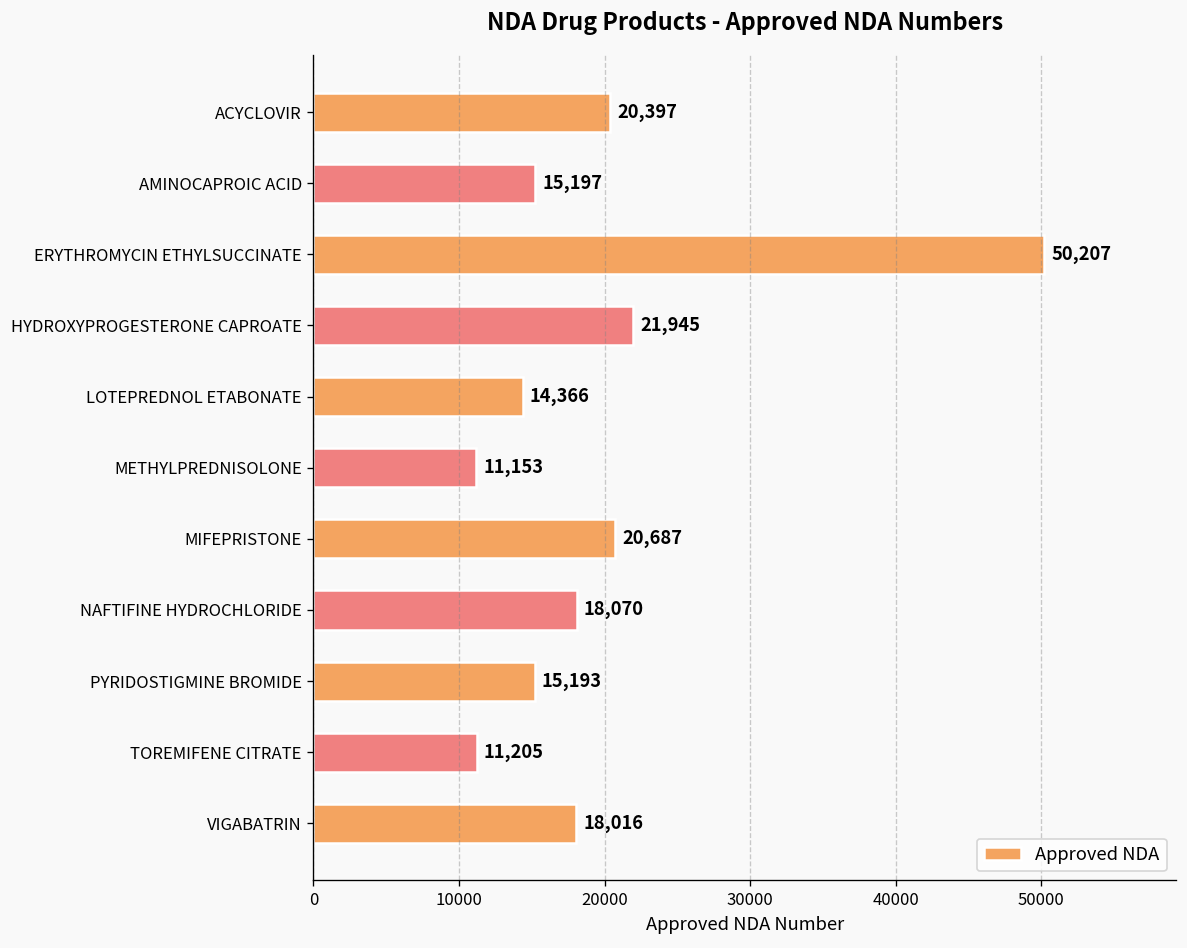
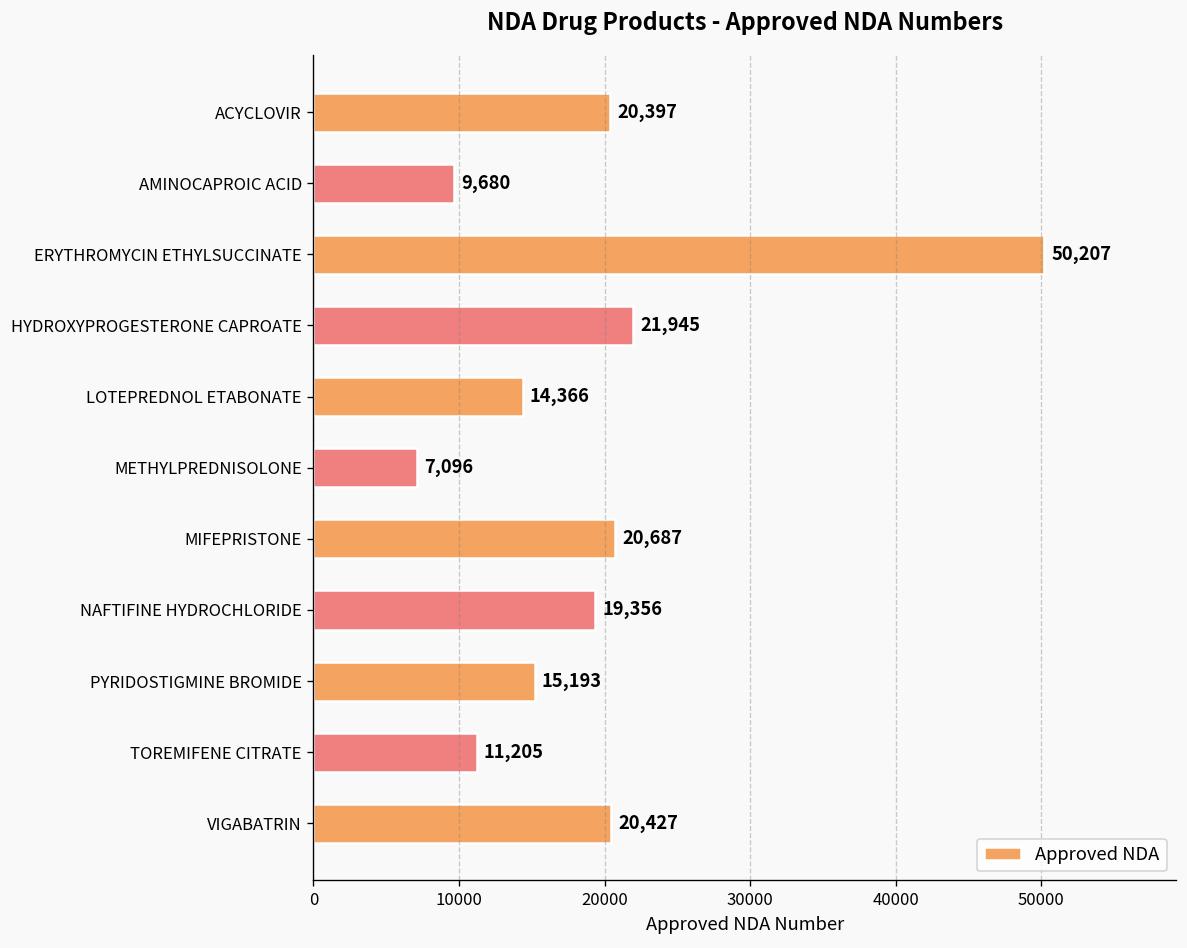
  {
    "ACYCLOVIR": "20,397",
-   "AMINOCAPROIC ACID": "15,197",
+   "AMINOCAPROIC ACID": "9,680",
    "ERYTHROMYCIN ETHYLSUCCINATE": "50,207",
    "HYDROXYPROGESTERONE CAPROATE": "21,945",
    "LOTEPREDNOL ETABONATE": "14,366",
-   "METHYLPREDNISOLONE": "11,153",
+   "METHYLPREDNISOLONE": "7,096",
    "MIFEPRISTONE": "20,687",
-   "NAFTIFINE HYDROCHLORIDE": "18,070",
+   "NAFTIFINE HYDROCHLORIDE": "19,356",
    "PYRIDOSTIGMINE BROMIDE": "15,193",
    "TOREMIFENE CITRATE": "11,205",
-   "VIGABATRIN": "18,016"
+   "VIGABATRIN": "20,427"
  }
